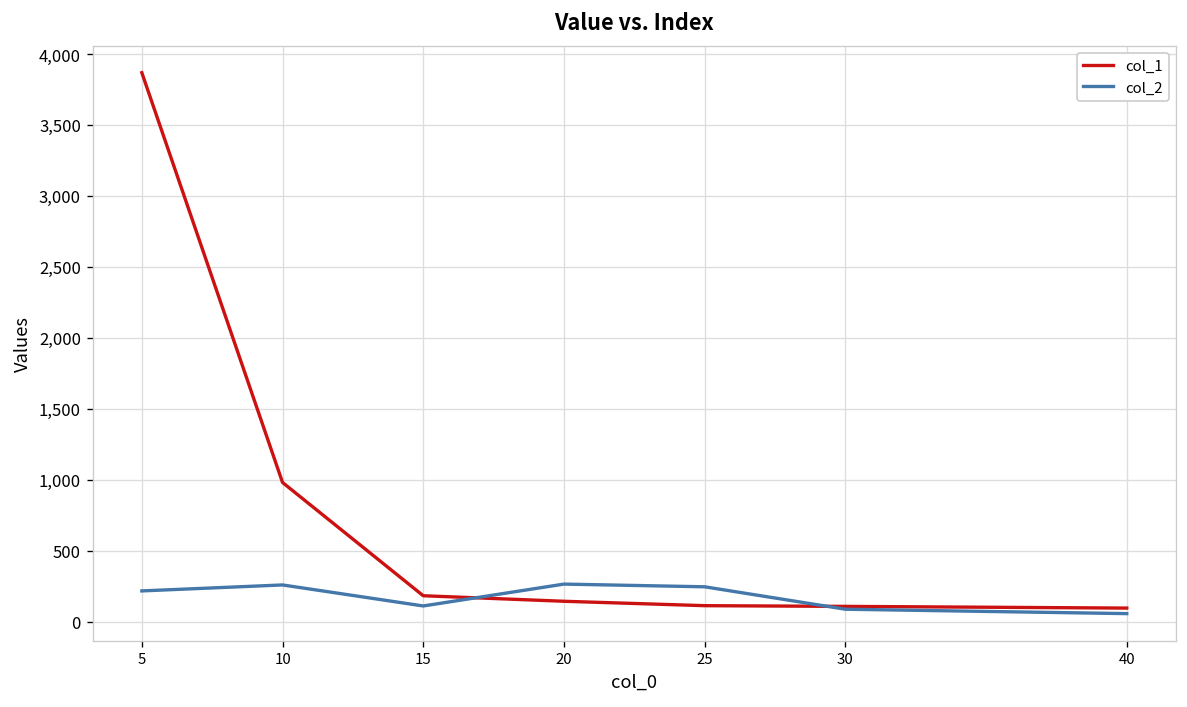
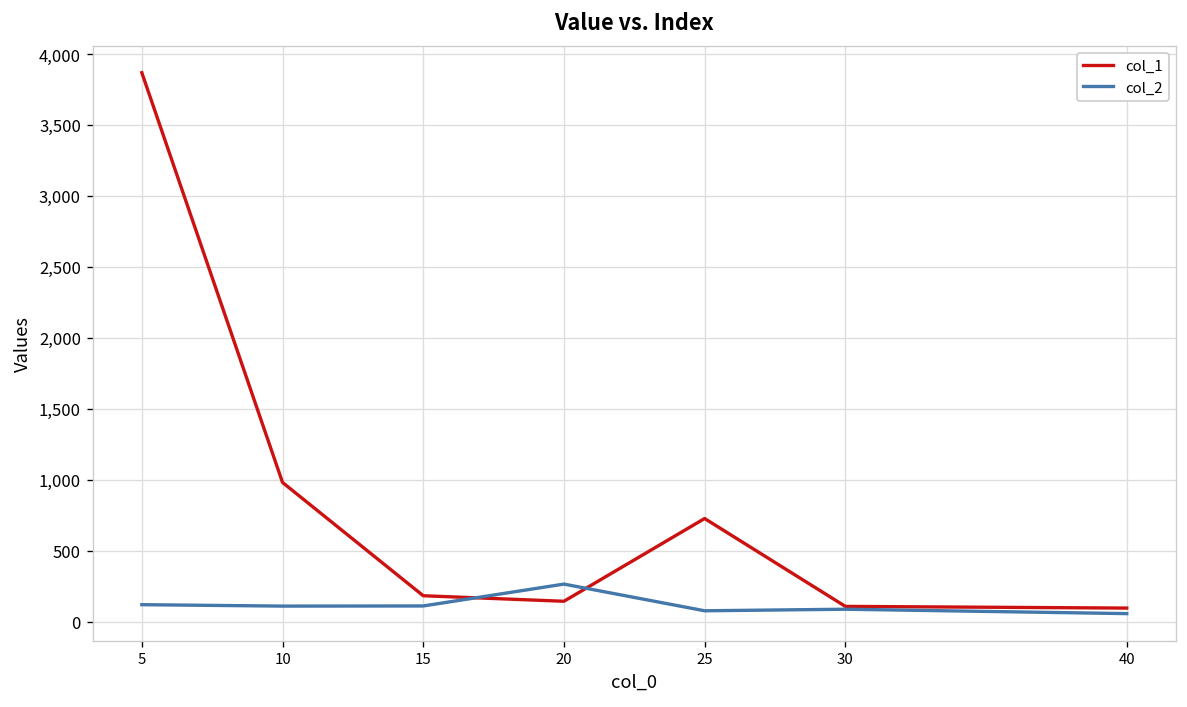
  {
    "col_1": {
      "5": "3,870",
      "10": "980",
      "15": "180",
      "20": "140",
-     "25": "110",
+     "25": "730",
      "40": "100"
    },
    "col_2": {
-     "5": "220",
-     "10": "260",
+     "5": "120",
+     "10": "110",
      "15": "110",
      "20": "270",
-     "25": "250",
+     "25": "80",
      "40": "60"
    }
  }
